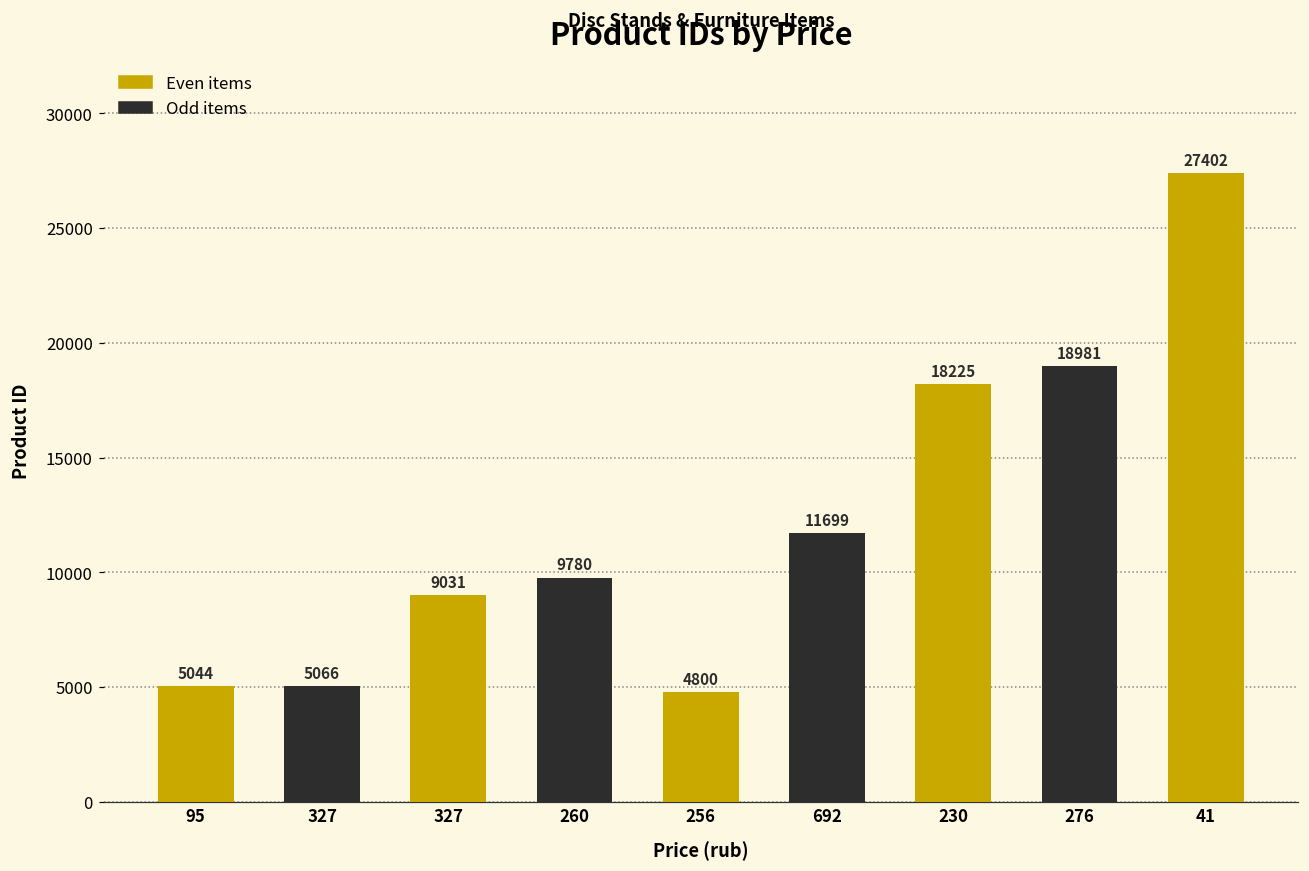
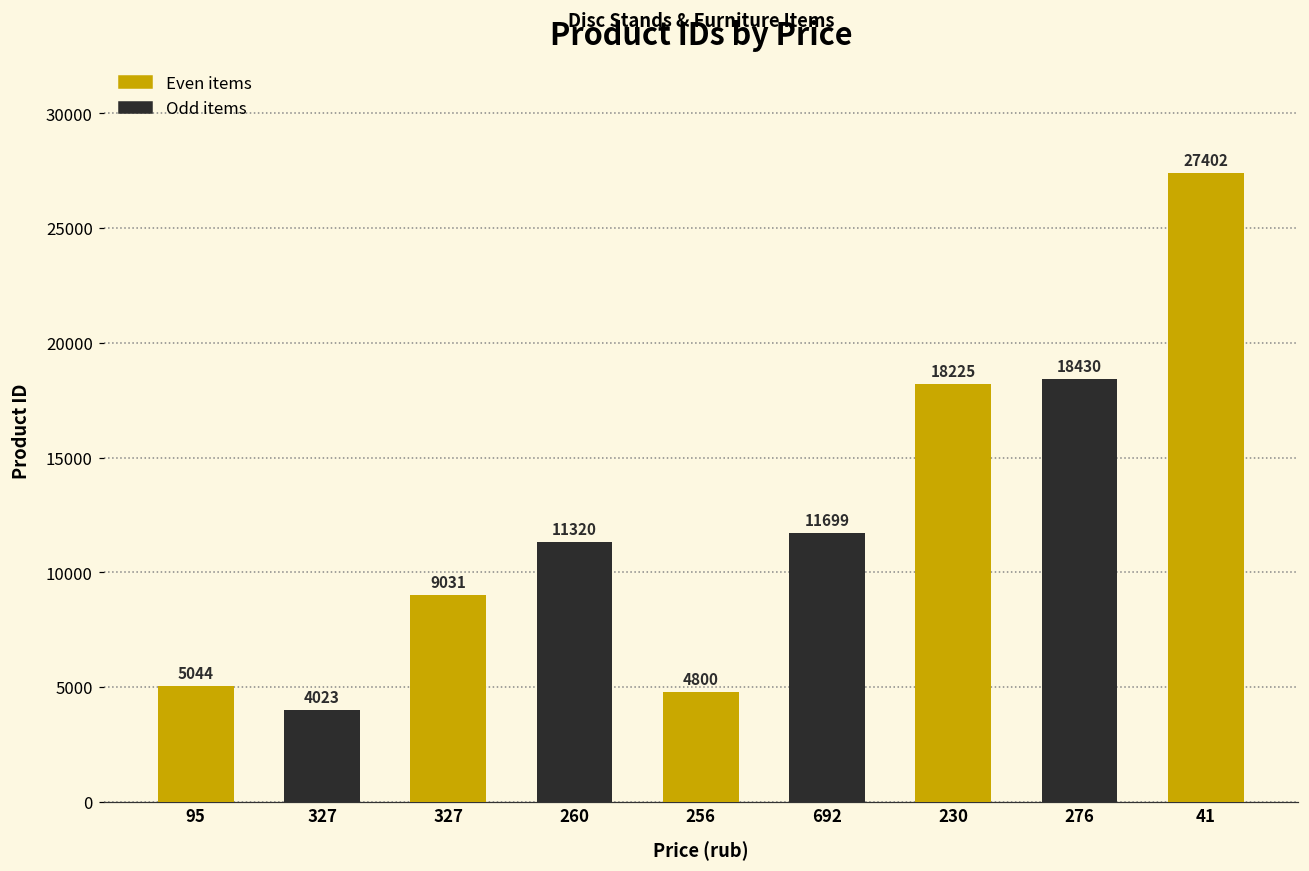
  {
    "Even items": {
      "95": 5044,
      "327": 9031,
      "256": 4800,
      "230": 18225,
      "41": 27402
    },
    "Odd items": {
-     "327": 5066,
-     "260": 9780,
+     "327": 4023,
+     "260": 11320,
      "692": 11699,
-     "276": 18981
+     "276": 18430
    }
  }
